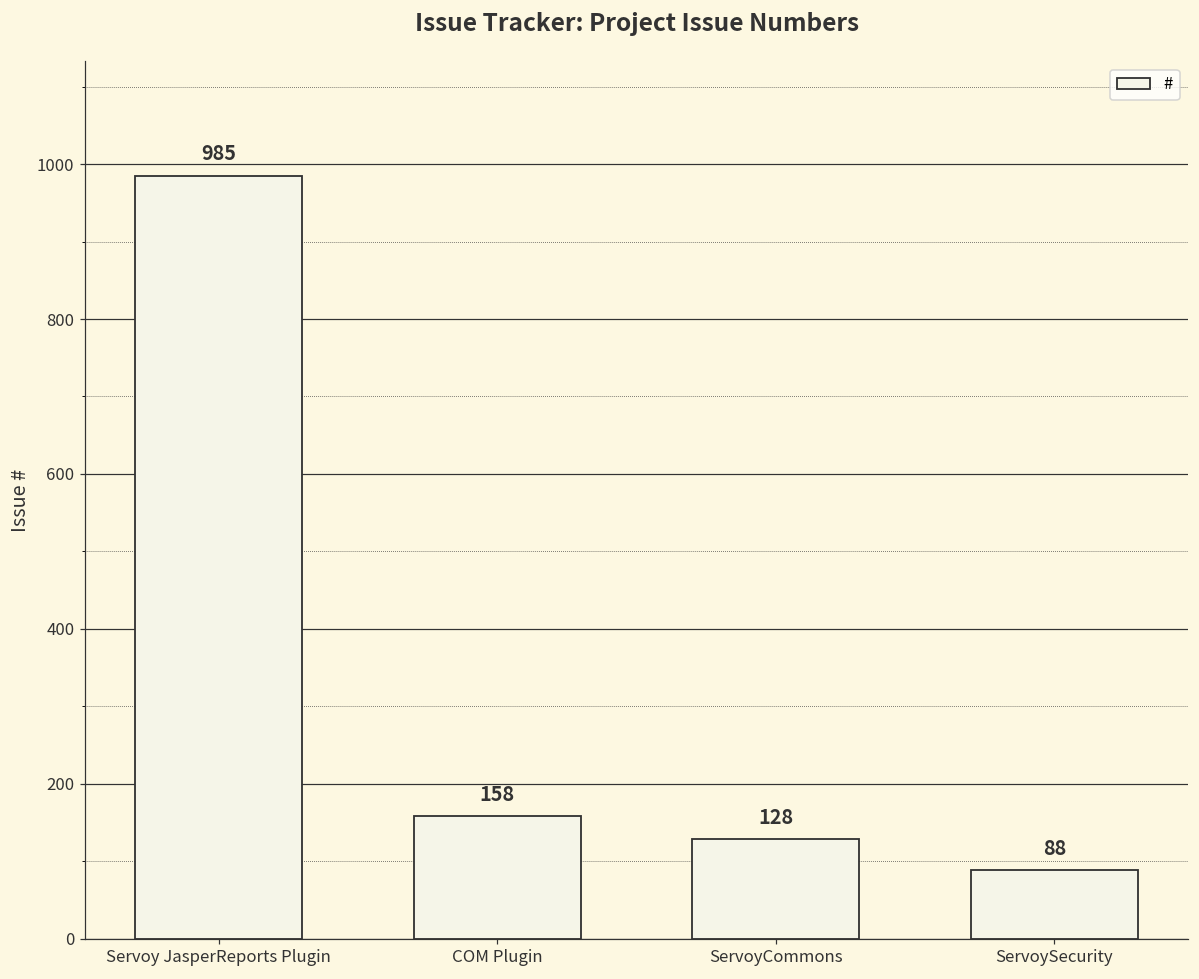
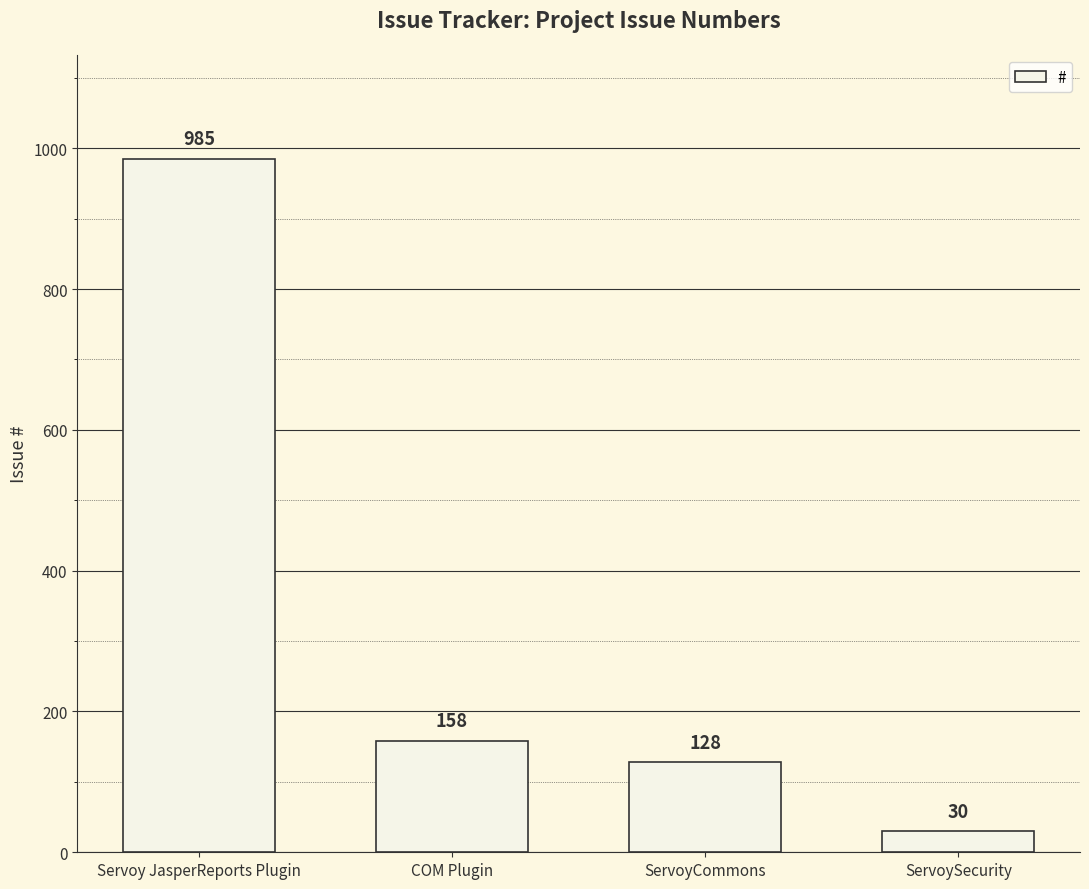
  {
    "Servoy JasperReports Plugin": 985,
    "COM Plugin": 158,
    "ServoyCommons": 128,
-   "ServoySecurity": 88
+   "ServoySecurity": 30
  }
